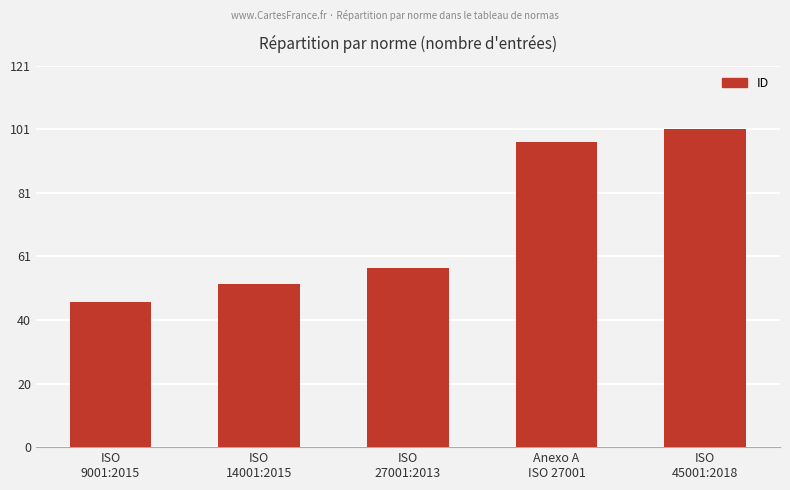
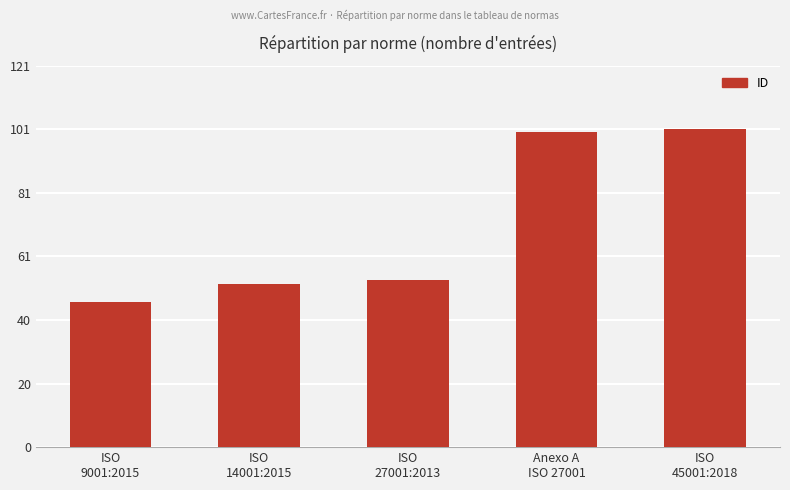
  {
    "ISO 9001:2015": 46,
    "ISO 14001:2015": 52,
-   "ISO 27001:2013": 57,
-   "Anexo A ISO 27001": 97,
+   "ISO 27001:2013": 53,
+   "Anexo A ISO 27001": 100,
    "ISO 45001:2018": 101
  }
